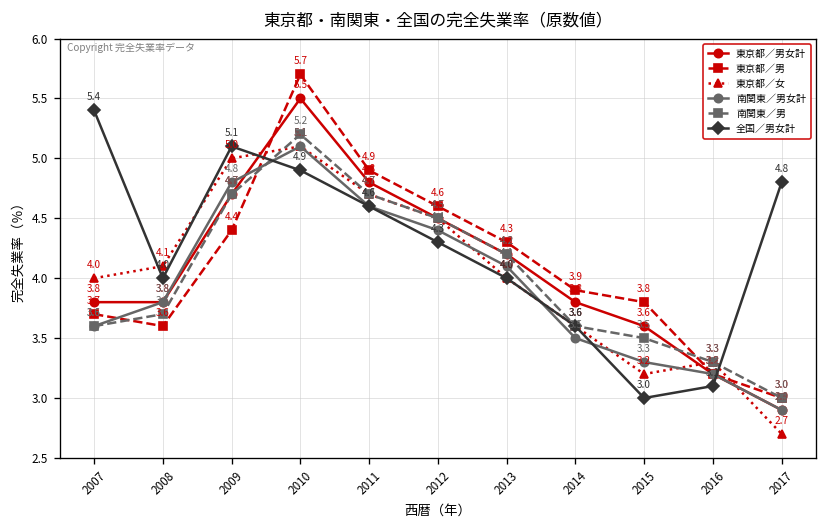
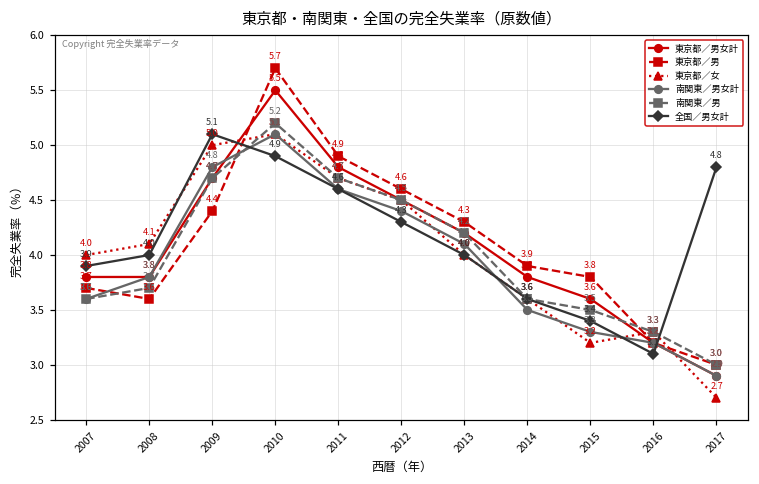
  {
    "全国／男女計": {
-     "2007": 5.4,
+     "2007": 3.9,
      "2009": 5.1,
      "2010": 4.9,
-     "2015": 3.0,
+     "2015": 3.4,
      "2017": 4.8
    }
  }
